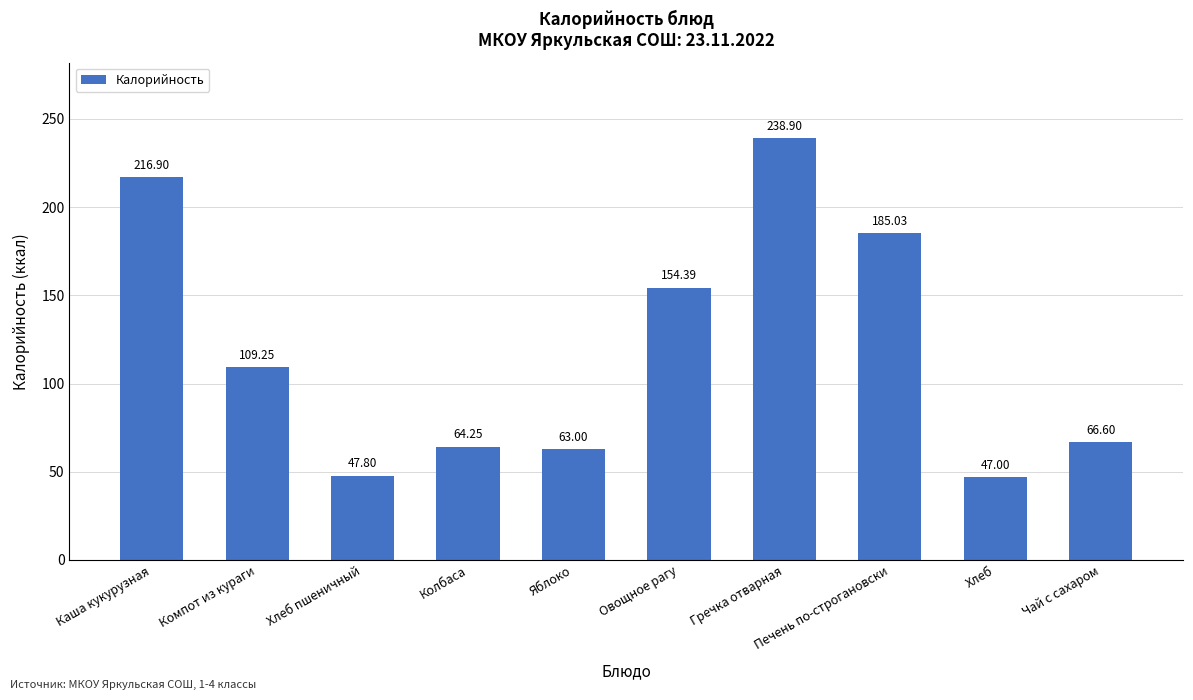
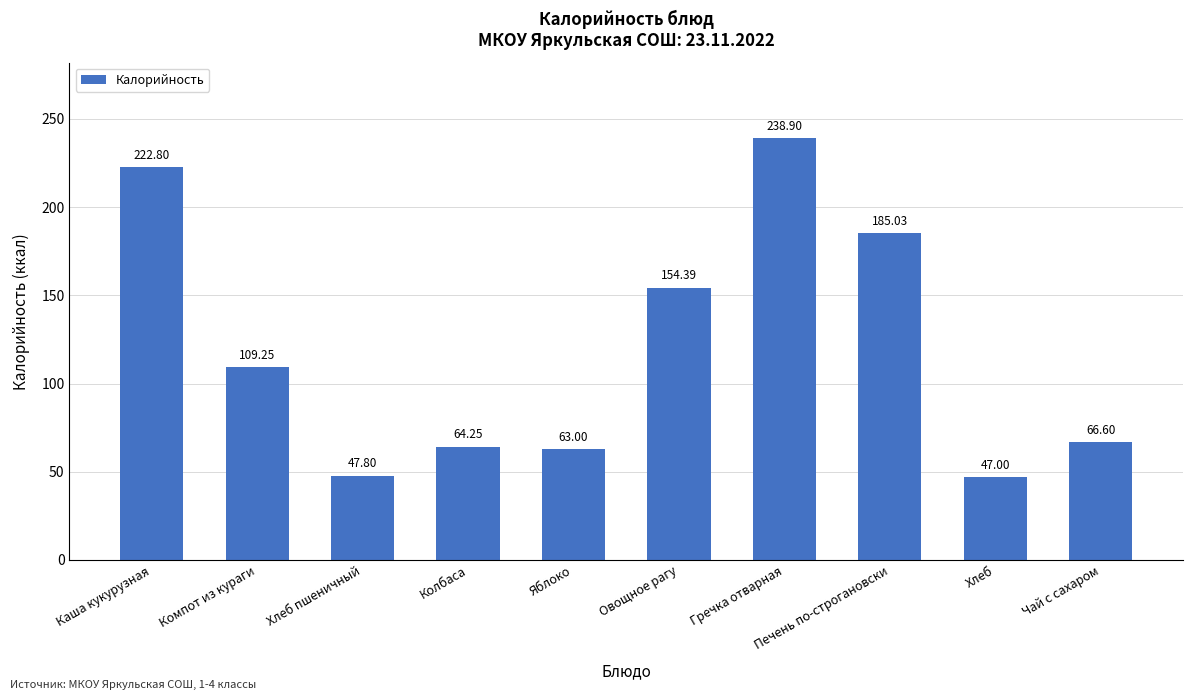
  {
-   "Каша кукурузная": 216.90,
+   "Каша кукурузная": 222.80,
    "Компот из кураги": 109.25,
    "Хлеб пшеничный": 47.80,
    "Колбаса": 64.25,
    "Яблоко": 63.00,
    "Овощное рагу": 154.39,
    "Гречка отварная": 238.90,
    "Печень по-строгановски": 185.03,
    "Хлеб": 47.00,
    "Чай с сахаром": 66.60
  }
